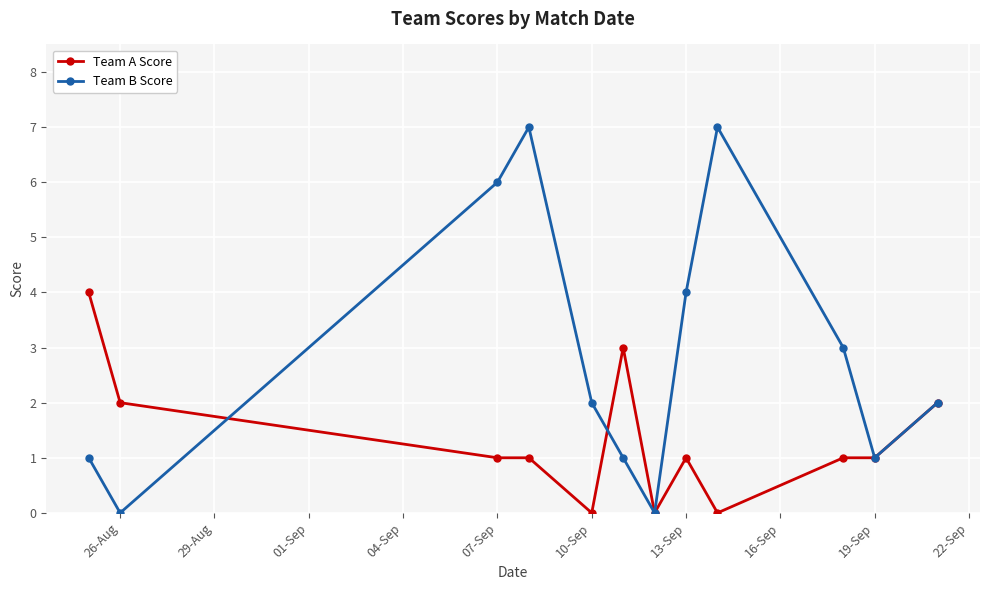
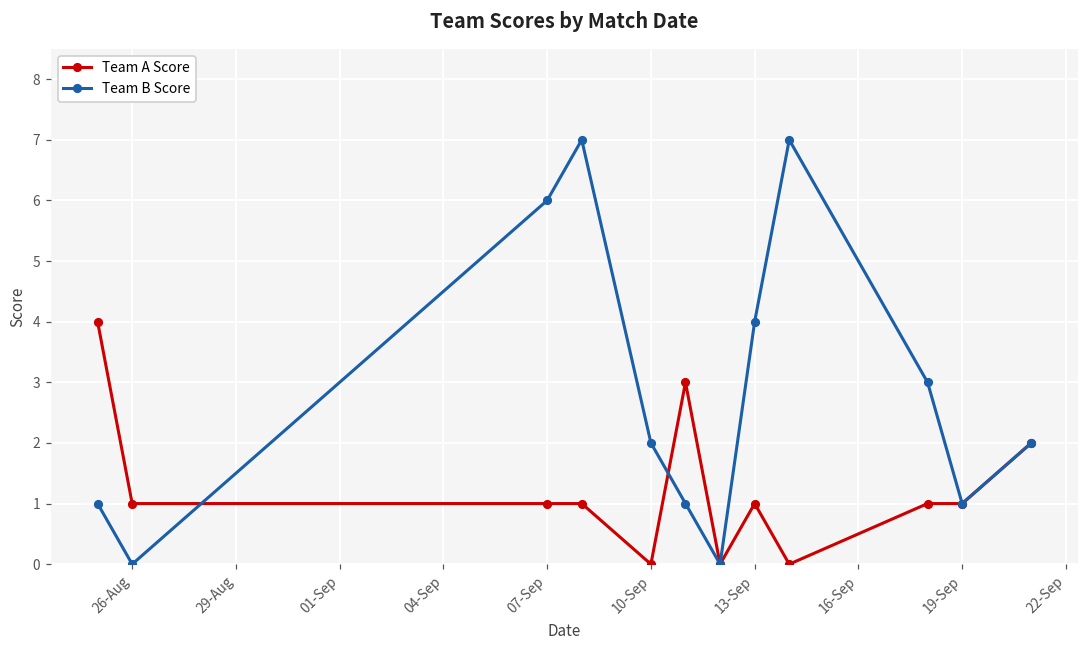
  {
    "Team A Score": {
-     "26-Aug": 2,
+     "26-Aug": 1,
      "07-Sep": 1,
      "10-Sep": 0,
      "13-Sep": 1
    },
    "Team B Score": {
      "26-Aug": 0,
      "07-Sep": 6,
      "10-Sep": 2,
      "13-Sep": 4
    }
  }
